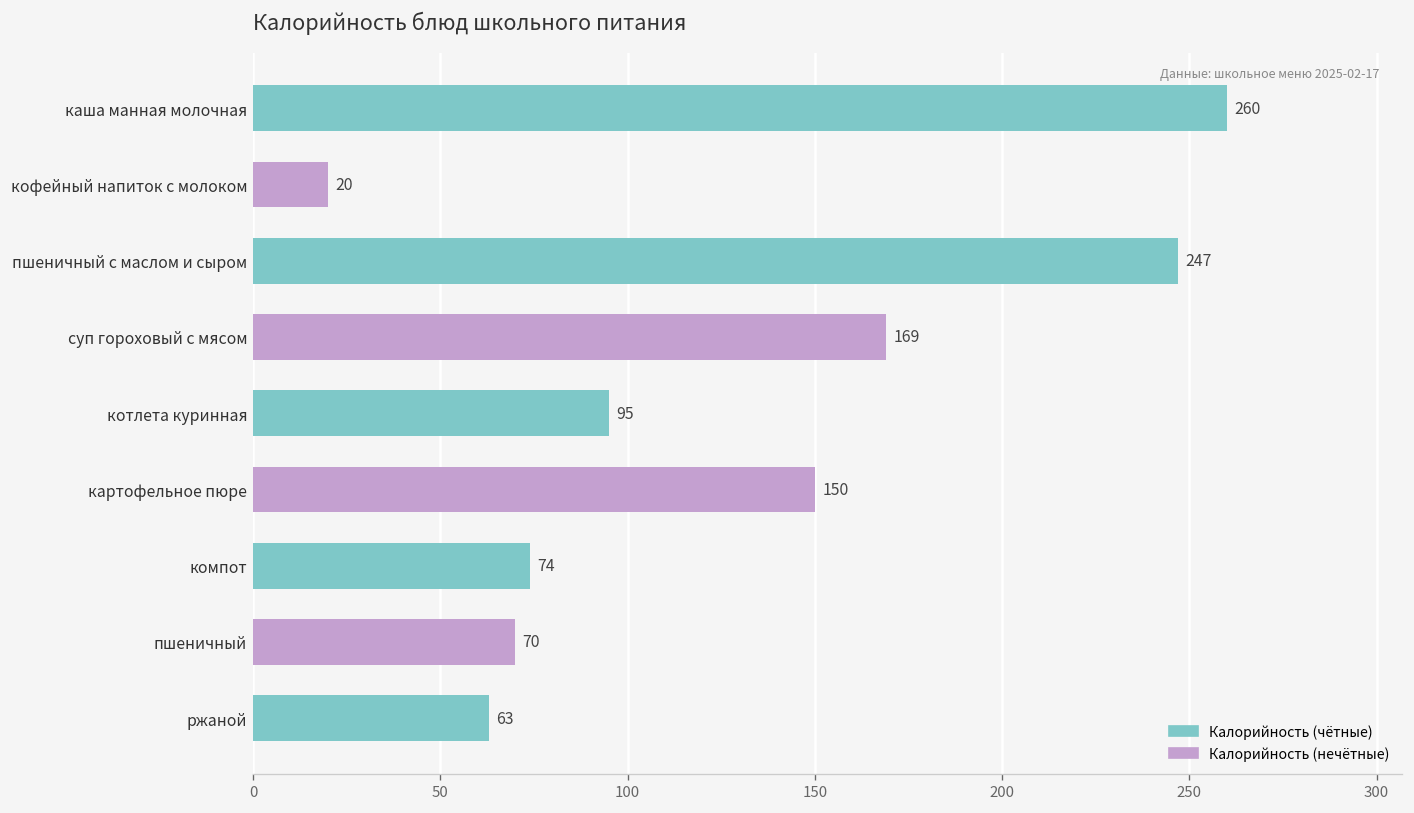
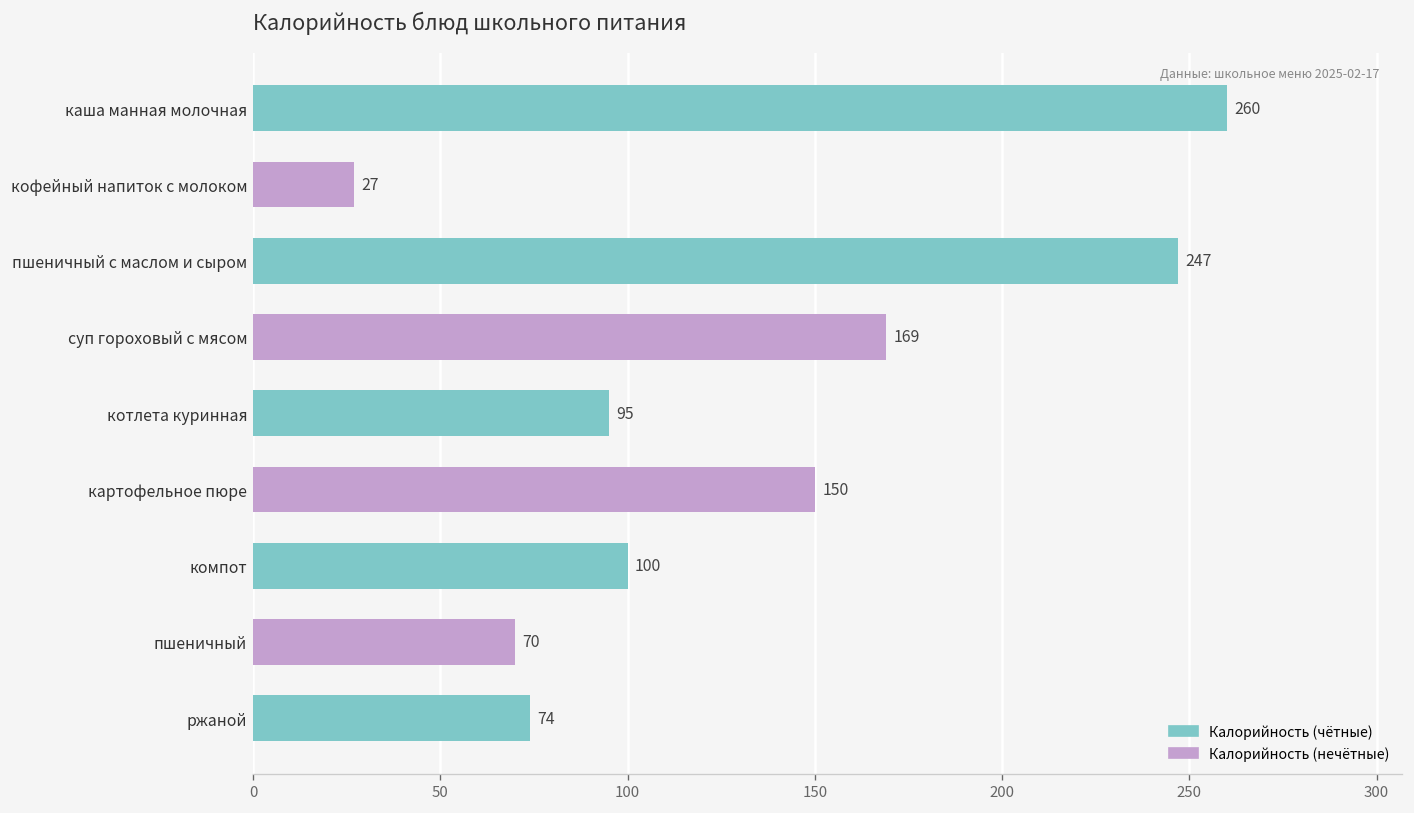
  {
    "каша манная молочная": 260,
-   "кофейный напиток с молоком": 20,
+   "кофейный напиток с молоком": 27,
    "пшеничный с маслом и сыром": 247,
    "суп гороховый с мясом": 169,
    "котлета куринная": 95,
    "картофельное пюре": 150,
-   "компот": 74,
+   "компот": 100,
    "пшеничный": 70,
-   "ржаной": 63
+   "ржаной": 74
  }
